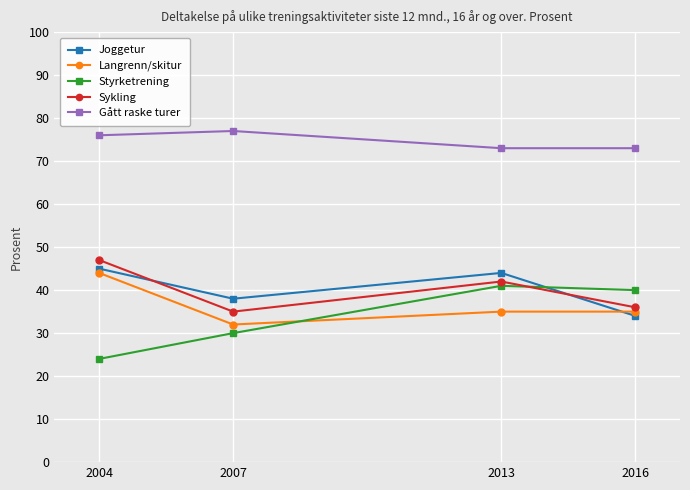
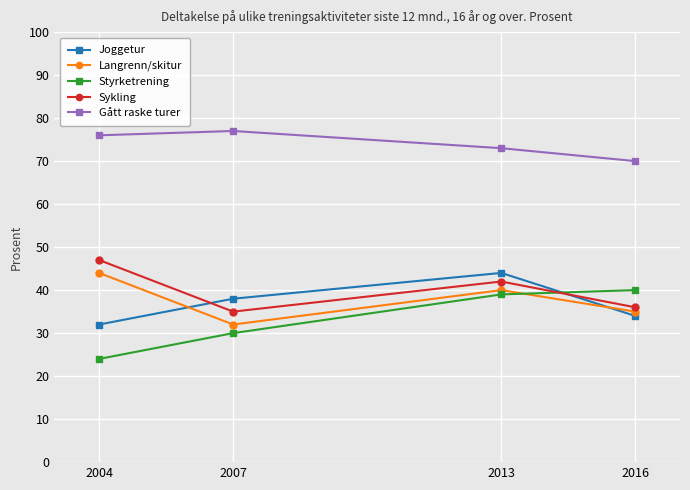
  {
    "Joggetur": {
-     "2004": 45,
+     "2004": 32,
      "2007": 38,
      "2013": 44,
      "2016": 34
    },
    "Langrenn/skitur": {
      "2004": 44,
      "2007": 32,
-     "2013": 35,
+     "2013": 40,
      "2016": 35
    },
    "Styrketrening": {
      "2004": 24,
      "2007": 30,
-     "2013": 41,
+     "2013": 39,
      "2016": 40
    },
    "Sykling": {
      "2004": 47,
      "2007": 35,
      "2013": 42,
      "2016": 36
    },
    "Gått raske turer": {
      "2004": 76,
      "2007": 77,
      "2013": 73,
-     "2016": 73
+     "2016": 70
    }
  }
